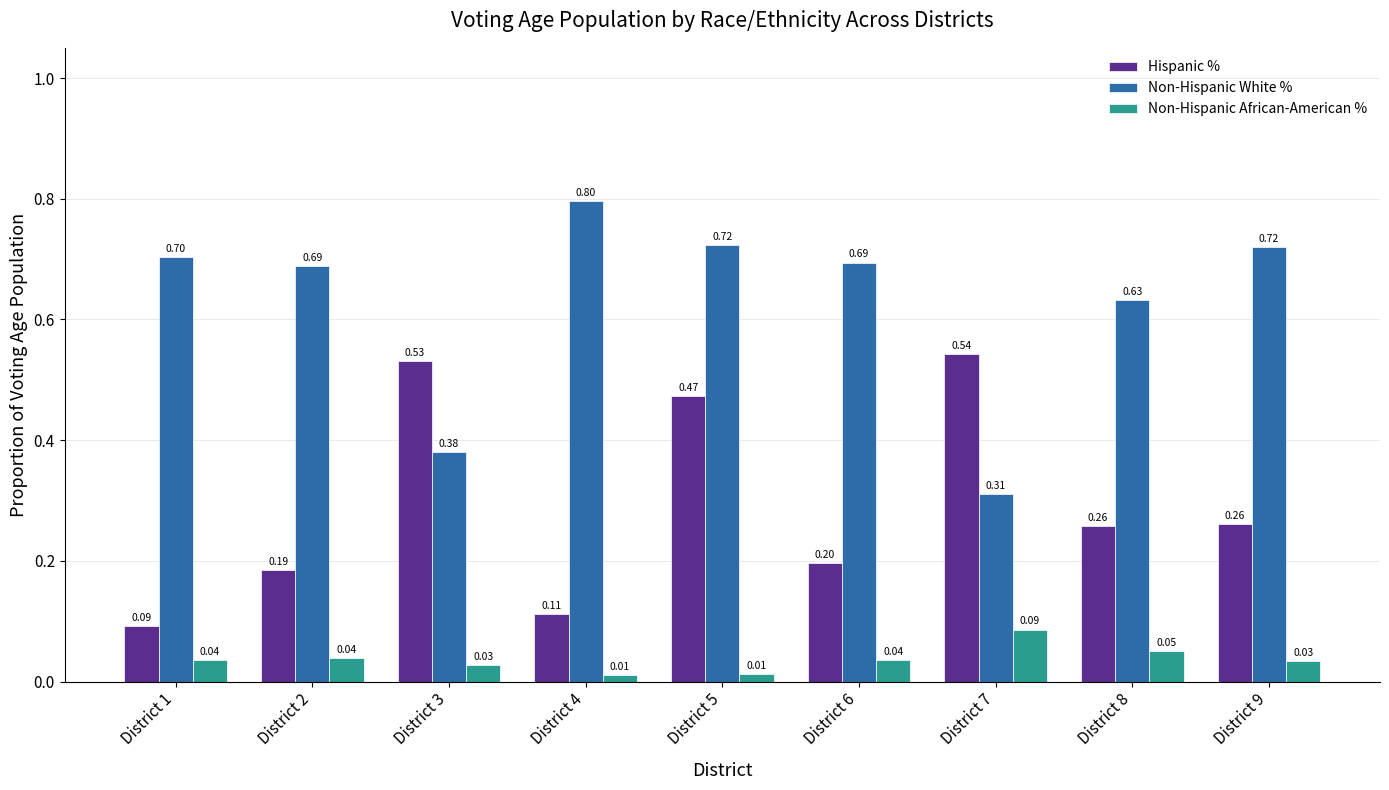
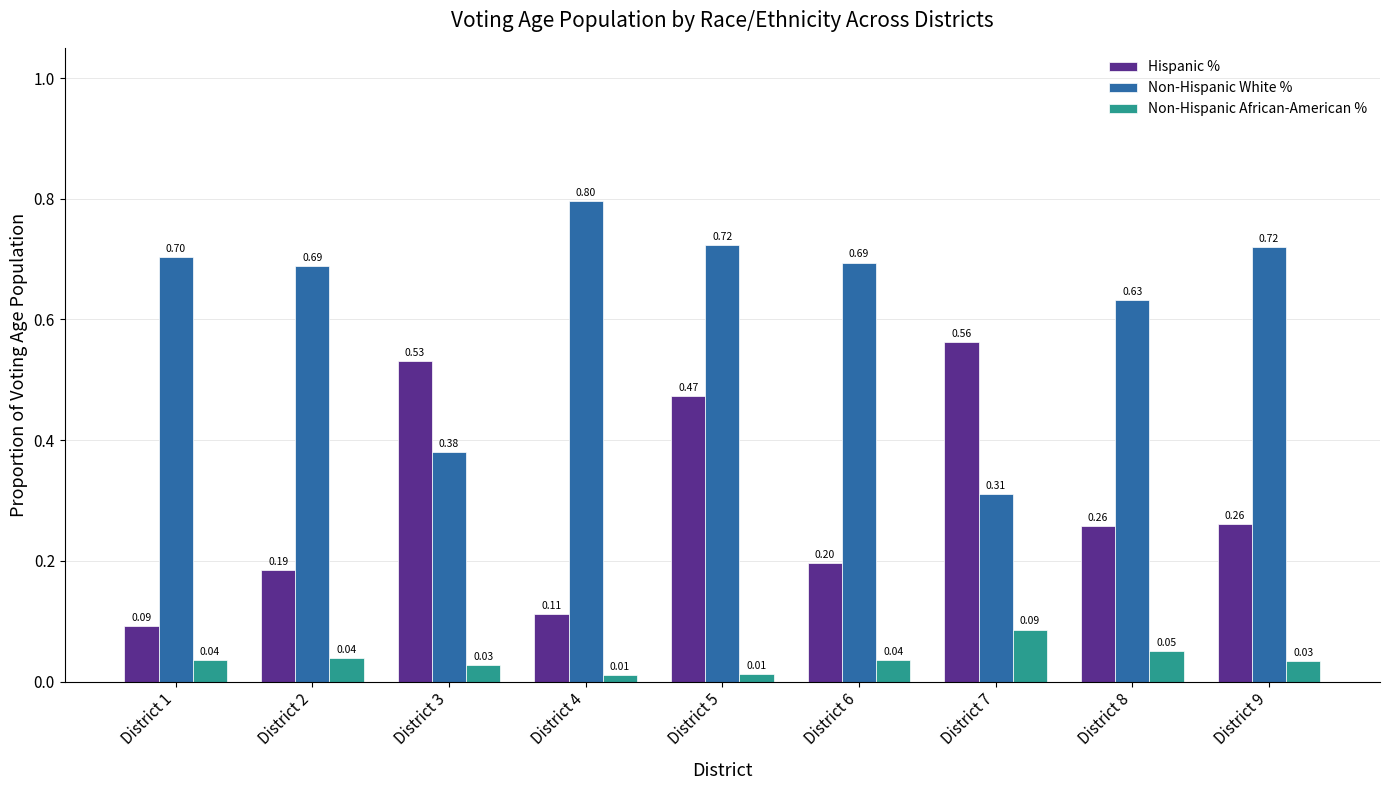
  {
    "Hispanic %": {
      "District 1": 0.09,
      "District 2": 0.19,
      "District 3": 0.53,
      "District 4": 0.11,
      "District 5": 0.47,
      "District 6": 0.20,
-     "District 7": 0.54,
+     "District 7": 0.56,
      "District 8": 0.26,
      "District 9": 0.26
    }
  }
